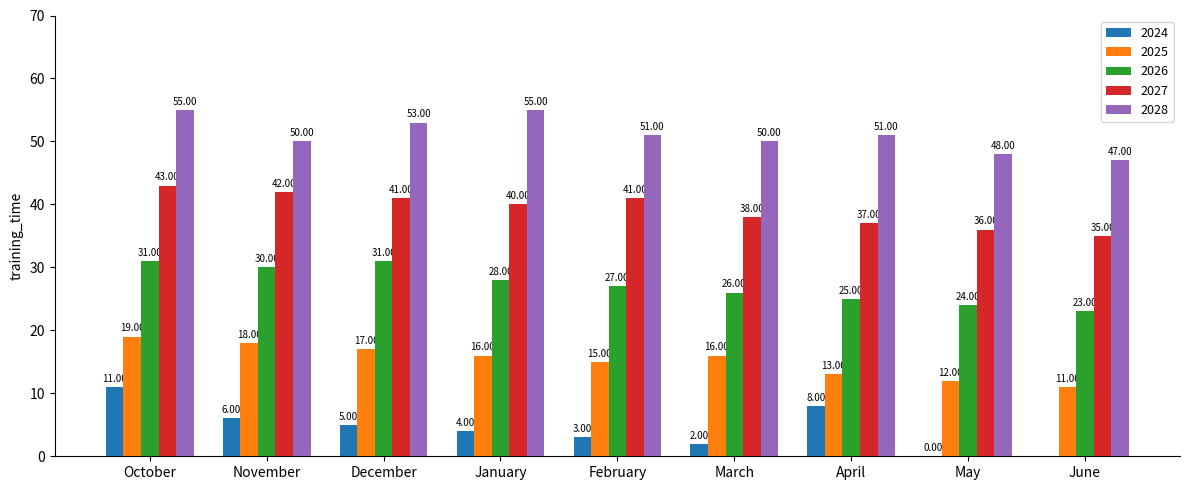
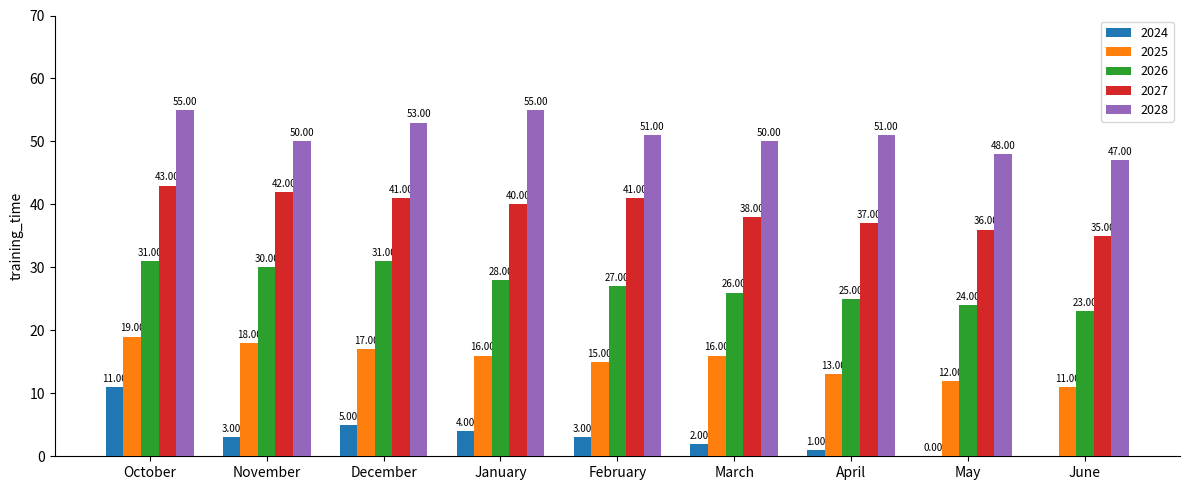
  {
    "2024": {
      "October": 11.00,
-     "November": 6.00,
+     "November": 3.00,
      "December": 5.00,
      "January": 4.00,
      "February": 3.00,
      "March": 2.00,
-     "April": 8.00,
+     "April": 1.00,
      "May": 0.00
    },
    "2025": {
      "October": 19.00,
      "November": 18.00,
      "December": 17.00,
      "January": 16.00,
      "February": 15.00,
      "March": 16.00,
      "April": 13.00,
      "May": 12.00,
      "June": 11.00
    },
    "2026": {
      "October": 31.00,
      "November": 30.00,
      "December": 31.00,
      "January": 28.00,
      "February": 27.00,
      "March": 26.00,
      "April": 25.00,
      "May": 24.00,
      "June": 23.00
    },
    "2027": {
      "October": 43.00,
      "November": 42.00,
      "December": 41.00,
      "January": 40.00,
      "February": 41.00,
      "March": 38.00,
      "April": 37.00,
      "May": 36.00,
      "June": 35.00
    },
    "2028": {
      "October": 55.00,
      "November": 50.00,
      "December": 53.00,
      "January": 55.00,
      "February": 51.00,
      "March": 50.00,
      "April": 51.00,
      "May": 48.00,
      "June": 47.00
    }
  }
